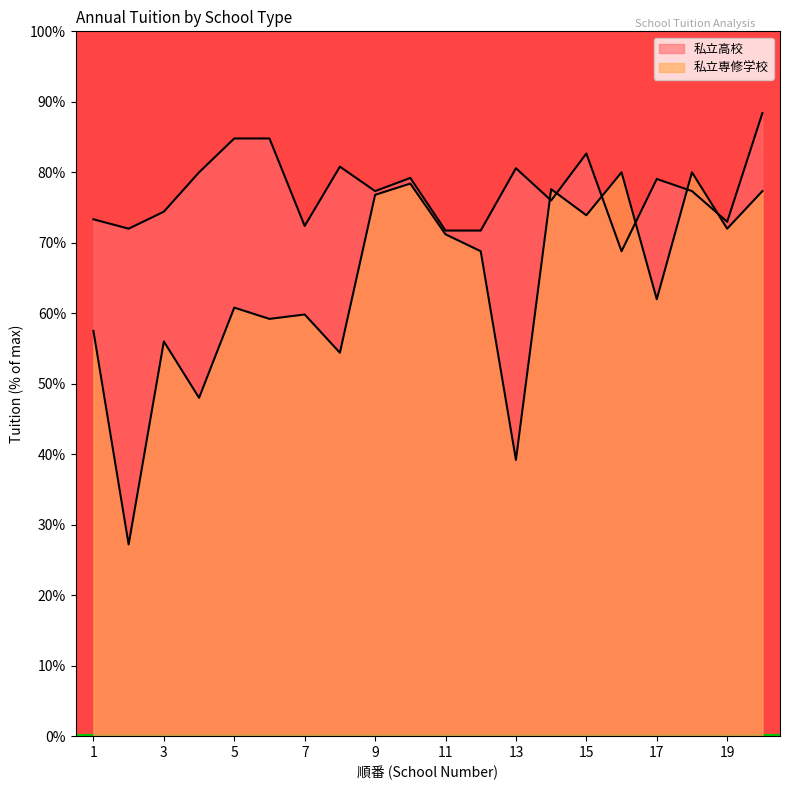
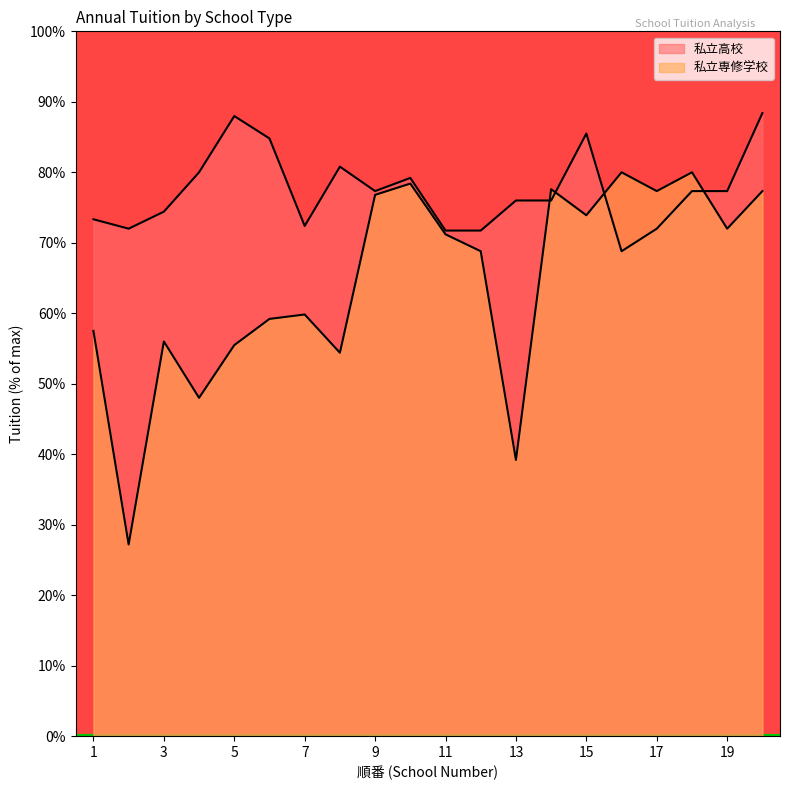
  {
    "私立高校": {
      "1": "73%",
      "3": "74%",
-     "5": "85%",
+     "5": "88%",
      "7": "72%",
      "9": "77%",
      "11": "72%",
-     "13": "81%",
-     "15": "83%",
-     "17": "79%",
-     "19": "73%"
+     "13": "76%",
+     "15": "85%",
+     "17": "72%",
+     "19": "77%"
    },
    "私立専修学校": {
      "1": "57%",
      "3": "56%",
-     "5": "61%",
+     "5": "55%",
      "7": "60%",
      "9": "77%",
      "11": "71%",
      "13": "39%",
      "15": "74%",
-     "17": "62%",
+     "17": "77%",
      "19": "72%"
    }
  }
